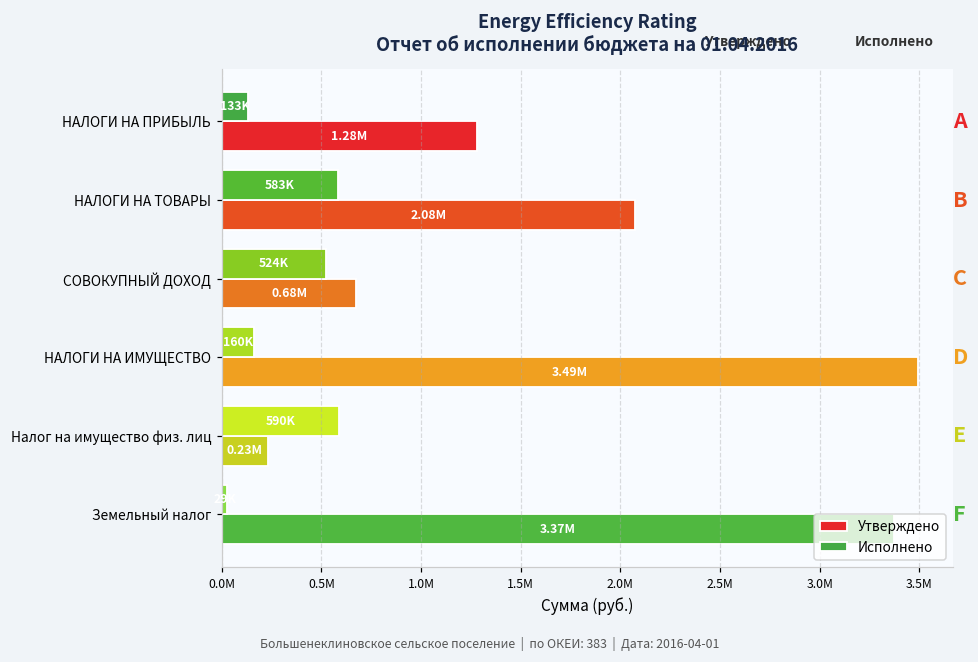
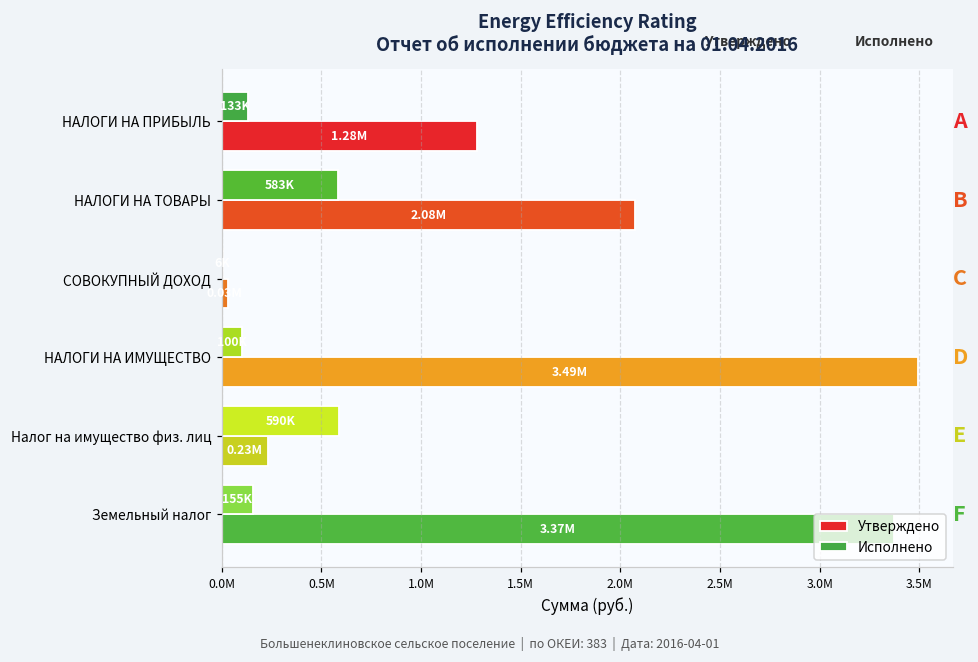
  {
    "Утверждено": {
-     "СОВОКУПНЫЙ ДОХОД": "680000"
+     "СОВОКУПНЫЙ ДОХОД": "30000"
    },
    "Исполнено": {
      "НАЛОГИ НА ПРИБЫЛЬ": "133K",
      "НАЛОГИ НА ТОВАРЫ": "583K",
-     "СОВОКУПНЫЙ ДОХОД": "520000",
-     "НАЛОГИ НА ИМУЩЕСТВО": "160K",
+     "СОВОКУПНЫЙ ДОХОД": "10000",
+     "НАЛОГИ НА ИМУЩЕСТВО": "100K",
      "Налог на имущество физ. лиц": "590K",
-     "Земельный налог": "30000"
+     "Земельный налог": "160000"
    }
  }
